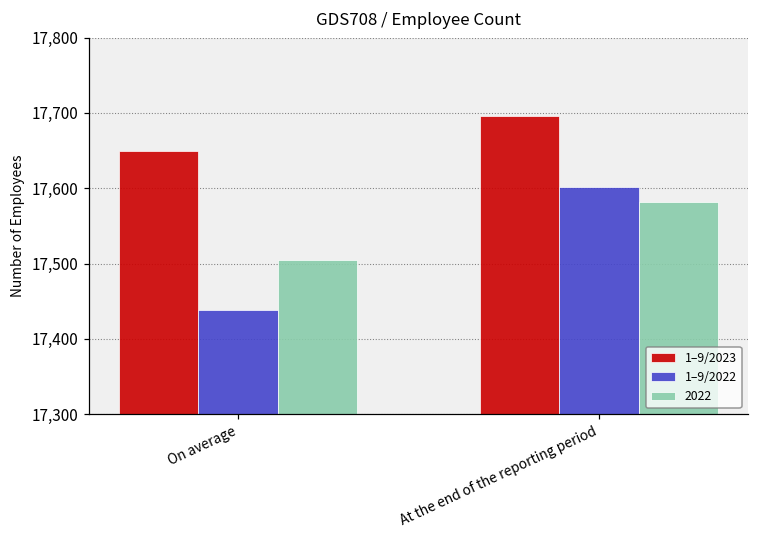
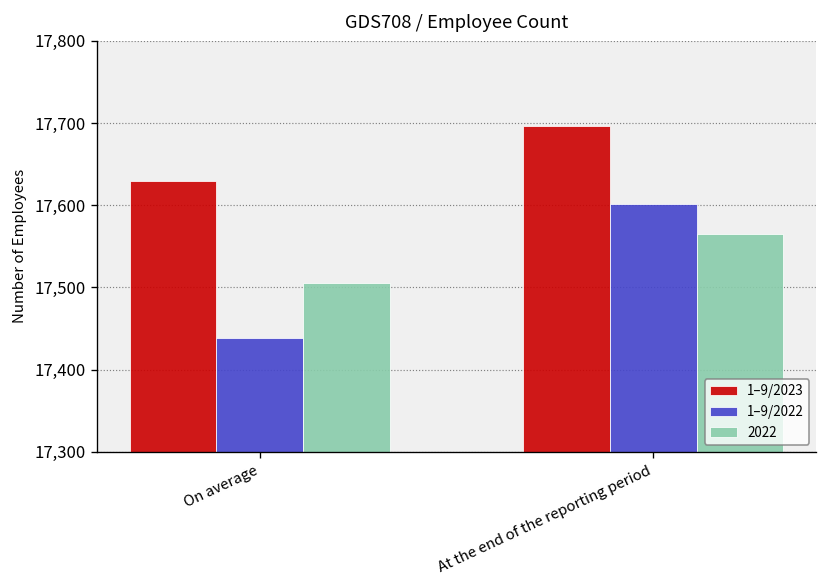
  {
    "1–9/2023": {
-     "On average": "17,650",
+     "On average": "17,630",
      "At the end of the reporting period": "17,700"
    },
    "1–9/2022": {
      "On average": "17,440",
      "At the end of the reporting period": "17,600"
    },
    "2022": {
      "On average": "17,510",
-     "At the end of the reporting period": "17,580"
+     "At the end of the reporting period": "17,570"
    }
  }
